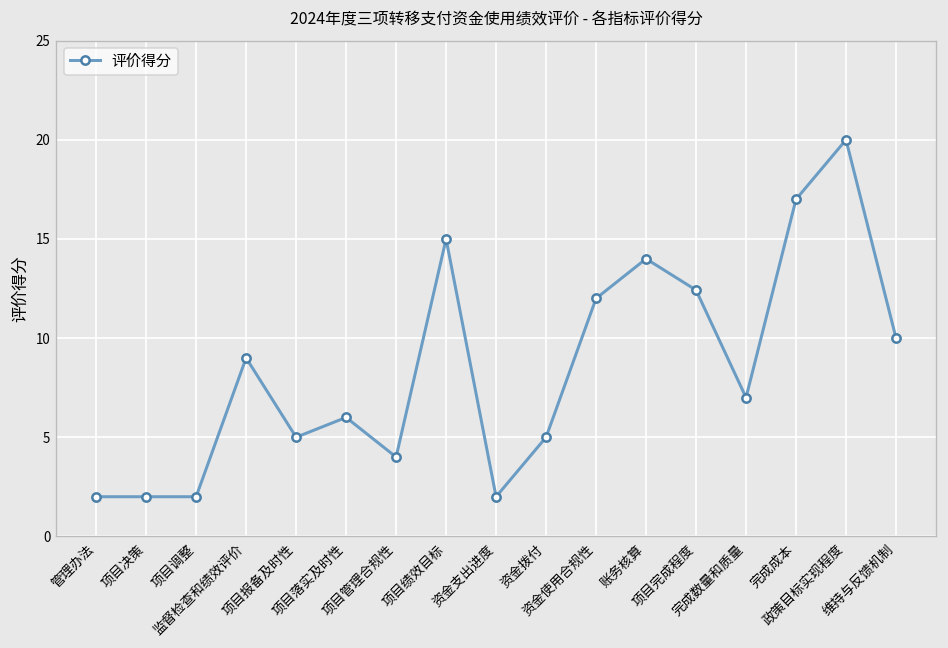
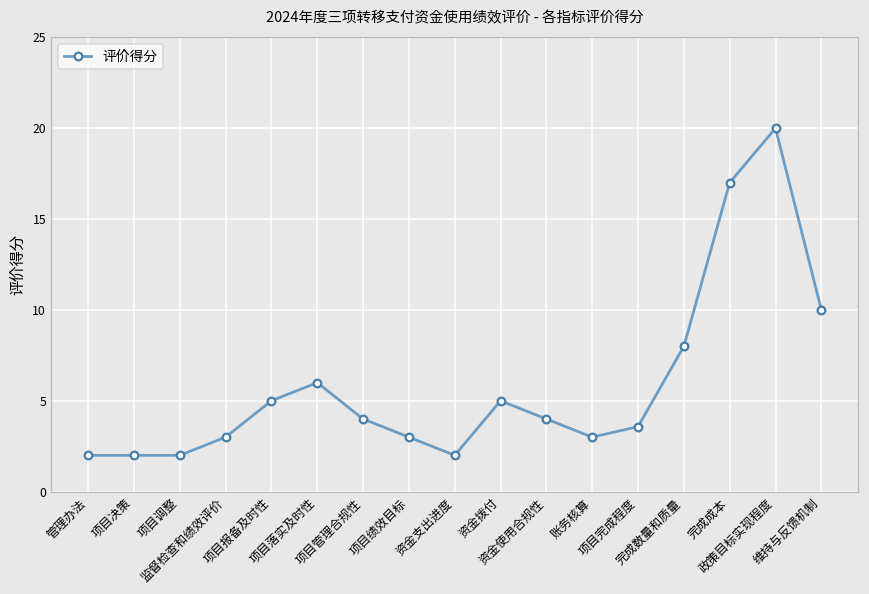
  {
    "管理办法": 2.0,
    "项目决策": 2.0,
    "项目调整": 2.0,
-   "监督检查和绩效评价": 9,
+   "监督检查和绩效评价": 3,
    "项目报备及时性": 5.0,
    "项目落实及时性": 6.0,
    "项目管理合规性": 4.0,
-   "项目绩效目标": 15,
+   "项目绩效目标": 3,
    "资金支出进度": 2.0,
    "资金拨付": 5.0,
-   "资金使用合规性": 12,
-   "账务核算": 14,
-   "项目完成程度": 12.4,
-   "完成数量和质量": 7,
+   "资金使用合规性": 4,
+   "账务核算": 3,
+   "项目完成程度": 3.6,
+   "完成数量和质量": 8,
    "完成成本": 17.0,
    "政策目标实现程度": 20.0,
    "维持与反馈机制": 10.0
  }
